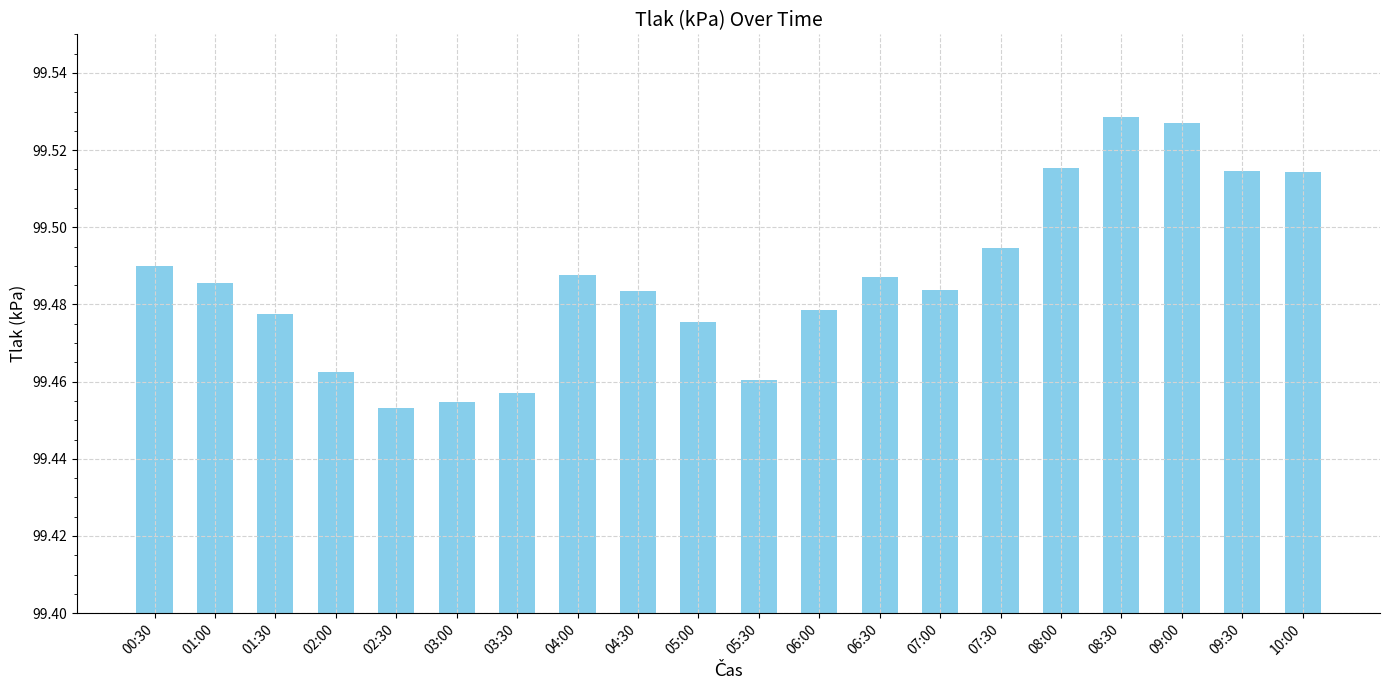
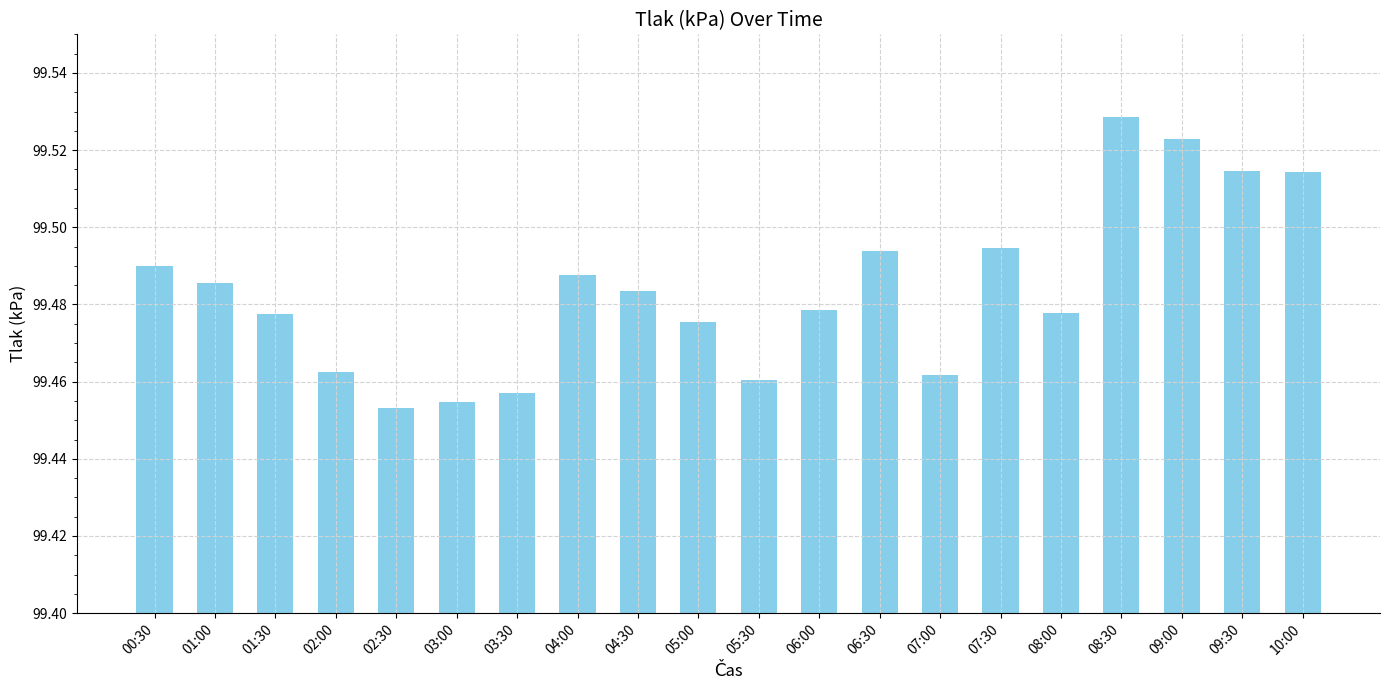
  {
    "00:30": 99.490,
    "01:00": 99.485,
    "01:30": 99.478,
    "02:00": 99.463,
    "02:30": 99.453,
    "03:00": 99.455,
    "03:30": 99.457,
    "04:00": 99.488,
    "04:30": 99.483,
    "05:00": 99.475,
    "05:30": 99.460,
    "06:00": 99.479,
-   "06:30": 99.487,
-   "07:00": 99.484,
+   "06:30": 99.494,
+   "07:00": 99.462,
    "07:30": 99.495,
-   "08:00": 99.515,
+   "08:00": 99.478,
    "08:30": 99.529,
-   "09:00": 99.527,
+   "09:00": 99.523,
    "09:30": 99.515,
    "10:00": 99.514
  }
